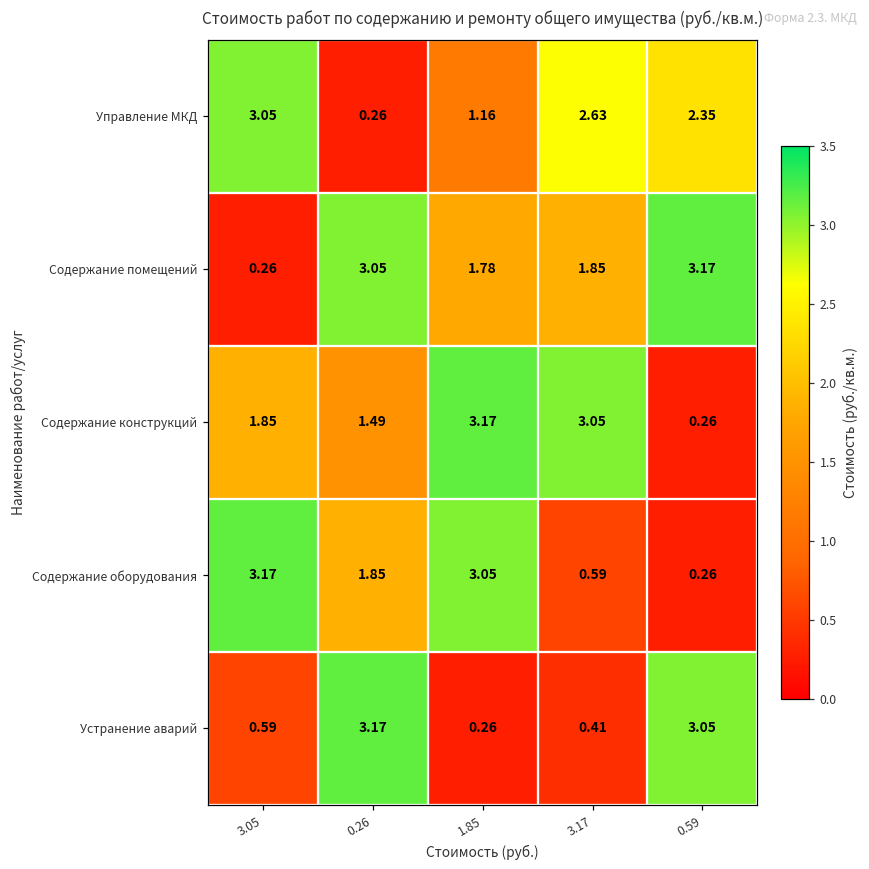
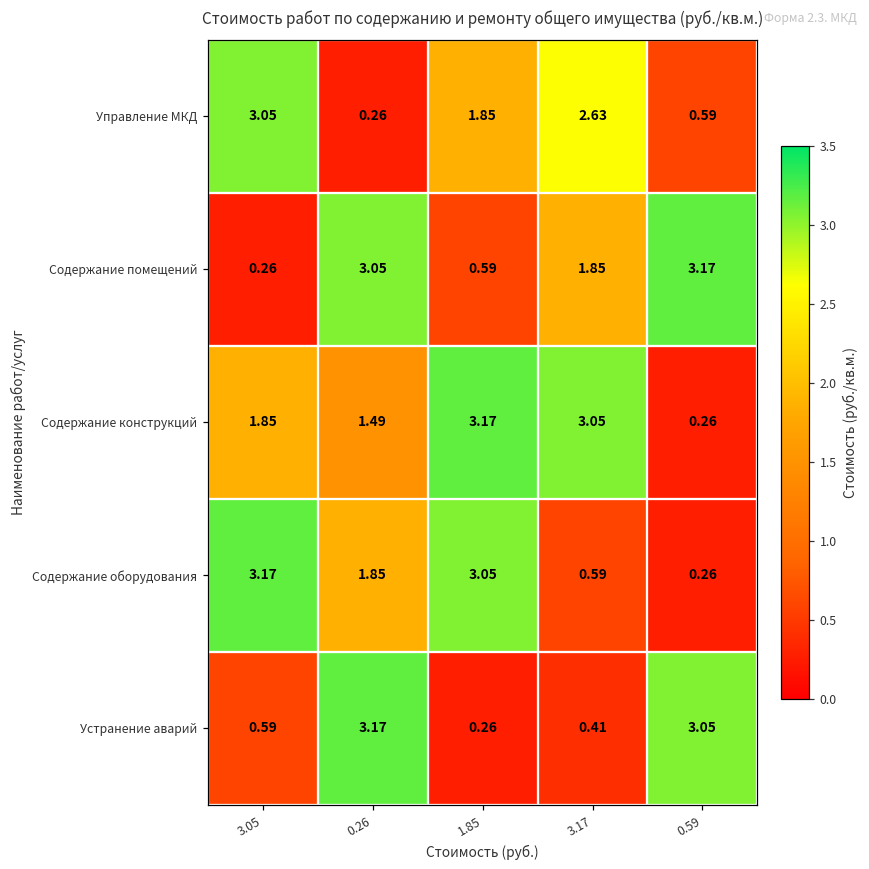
  {
    "Управление МКД": {
      "3.05": 3.05,
      "0.26": 0.26,
-     "1.85": 1.16,
+     "1.85": 1.85,
      "3.17": 2.63,
-     "0.59": 2.35
+     "0.59": 0.59
    },
    "Содержание помещений": {
      "3.05": 0.26,
      "0.26": 3.05,
-     "1.85": 1.78,
+     "1.85": 0.59,
      "3.17": 1.85,
      "0.59": 3.17
    },
    "Содержание конструкций": {
      "3.05": 1.85,
      "0.26": 1.49,
      "1.85": 3.17,
      "3.17": 3.05,
      "0.59": 0.26
    },
    "Содержание оборудования": {
      "3.05": 3.17,
      "0.26": 1.85,
      "1.85": 3.05,
      "3.17": 0.59,
      "0.59": 0.26
    },
    "Устранение аварий": {
      "3.05": 0.59,
      "0.26": 3.17,
      "1.85": 0.26,
      "3.17": 0.41,
      "0.59": 3.05
    }
  }
